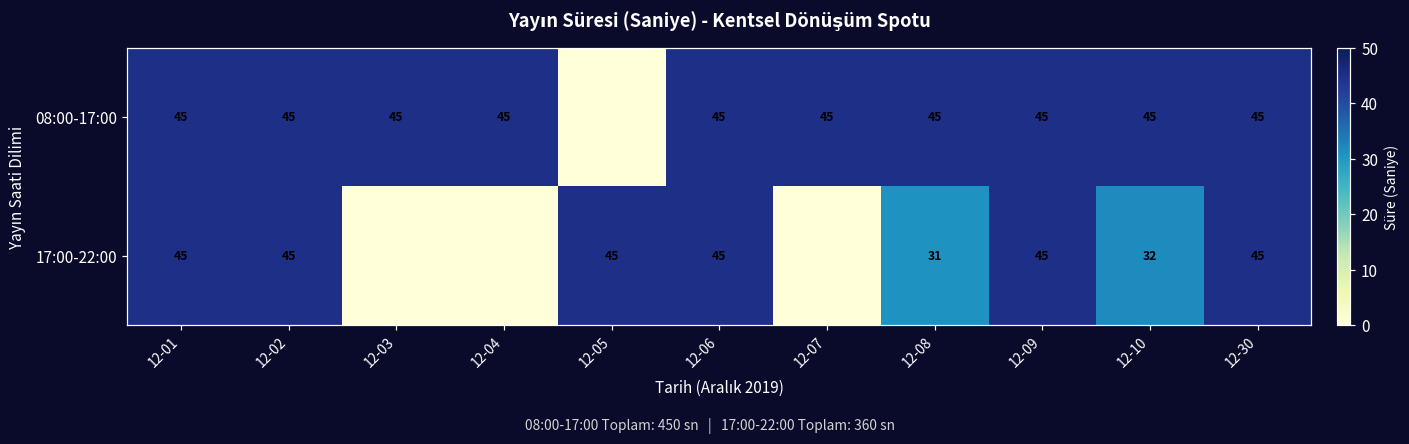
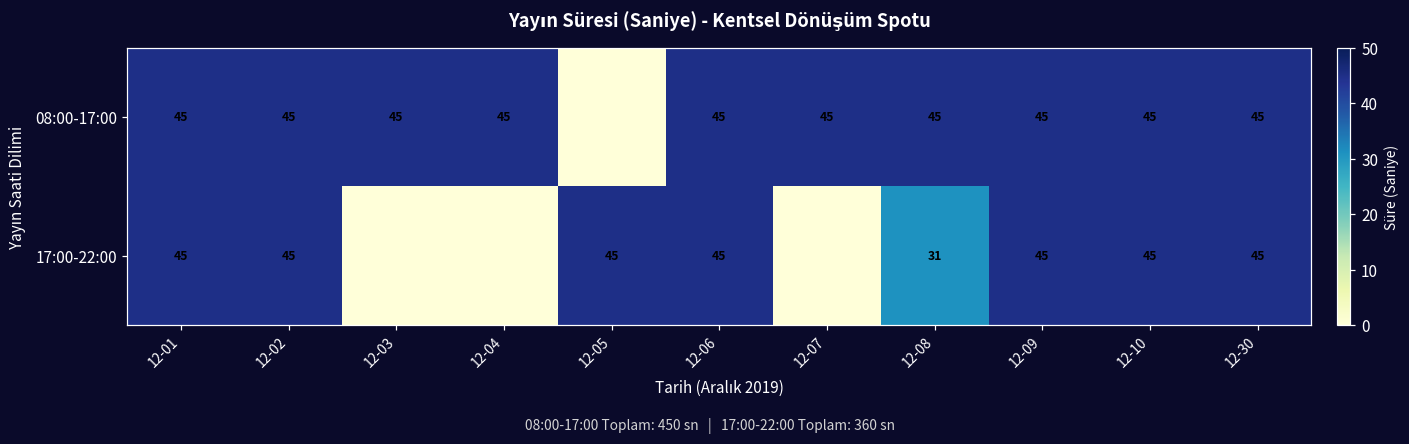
  {
    "08:00-17:00": {
      "12-01": 45,
      "12-02": 45,
      "12-03": 45,
      "12-04": 45,
      "12-06": 45,
      "12-07": 45,
      "12-08": 45,
      "12-09": 45,
      "12-10": 45,
      "12-30": 45
    },
    "17:00-22:00": {
      "12-01": 45,
      "12-02": 45,
      "12-05": 45,
      "12-06": 45,
      "12-08": 31,
      "12-09": 45,
-     "12-10": 32,
+     "12-10": 45,
      "12-30": 45
    }
  }
